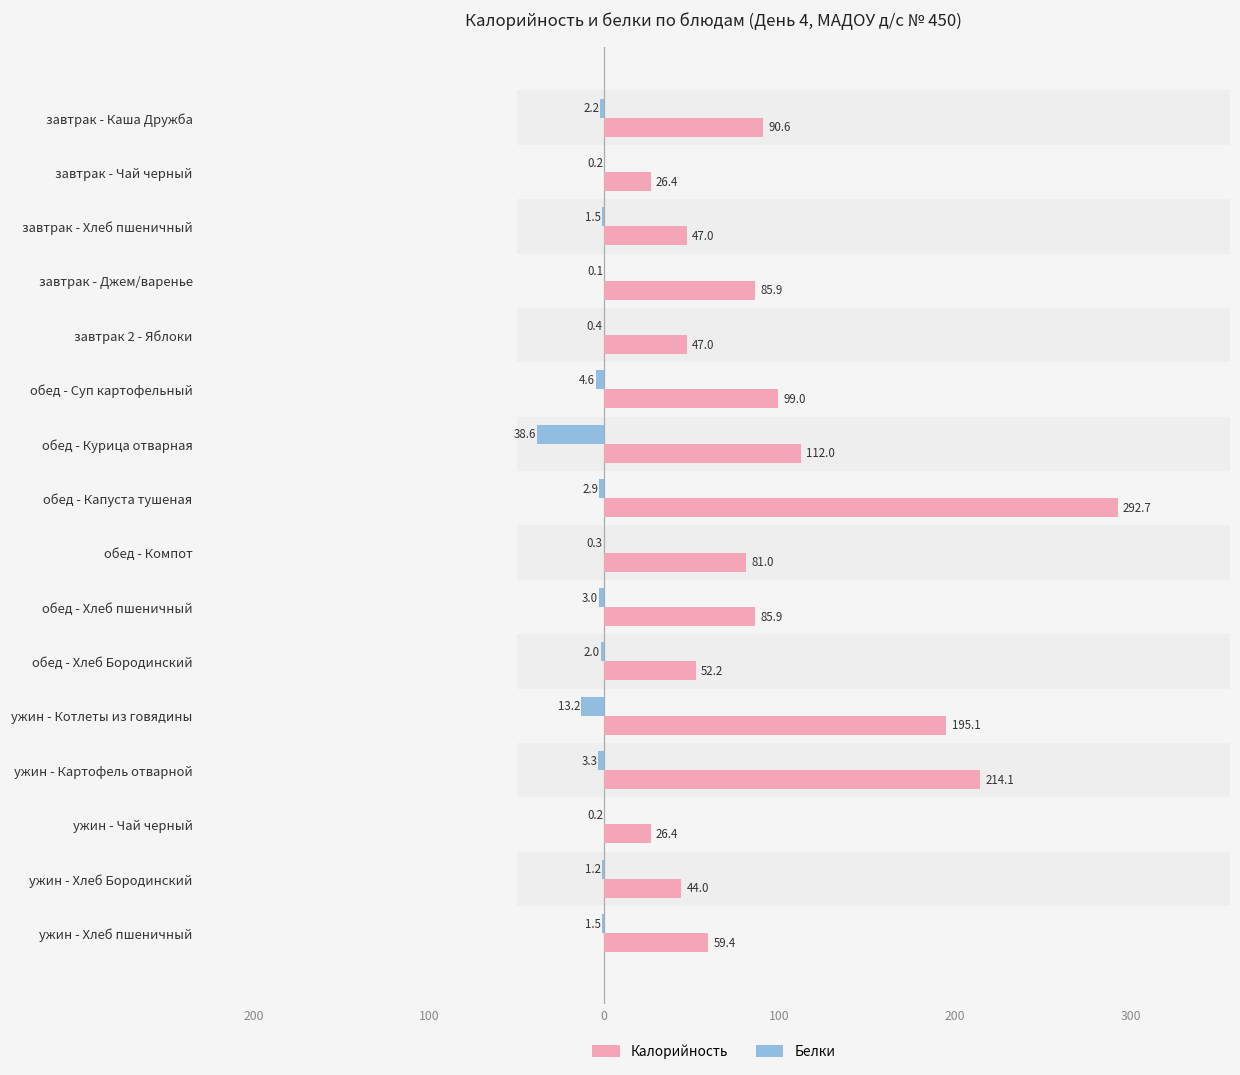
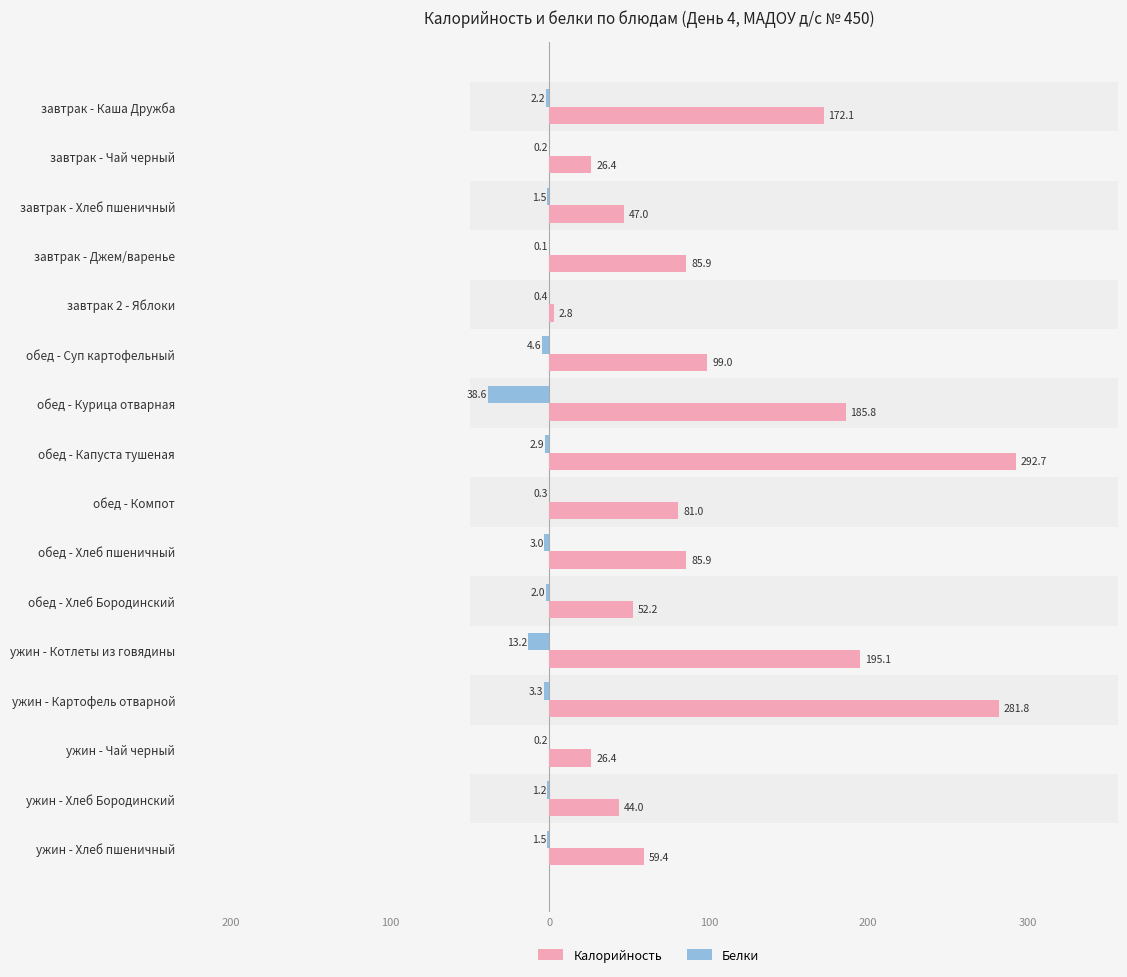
  {
    "Калорийность": {
-     "завтрак - Каша Дружба": 90.6,
-     "завтрак 2 - Яблоки": 47.0,
-     "обед - Курица отварная": 112.0,
-     "ужин - Картофель отварной": 214.1
+     "завтрак - Каша Дружба": 172.1,
+     "завтрак 2 - Яблоки": 2.8,
+     "обед - Курица отварная": 185.8,
+     "ужин - Картофель отварной": 281.8
    }
  }
